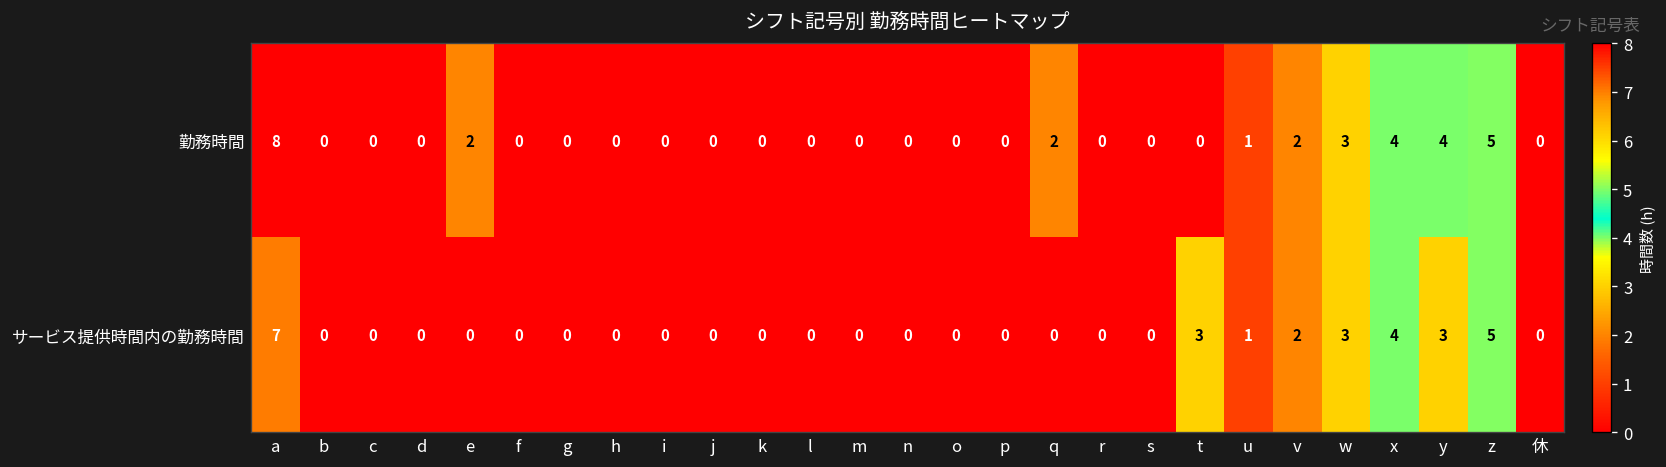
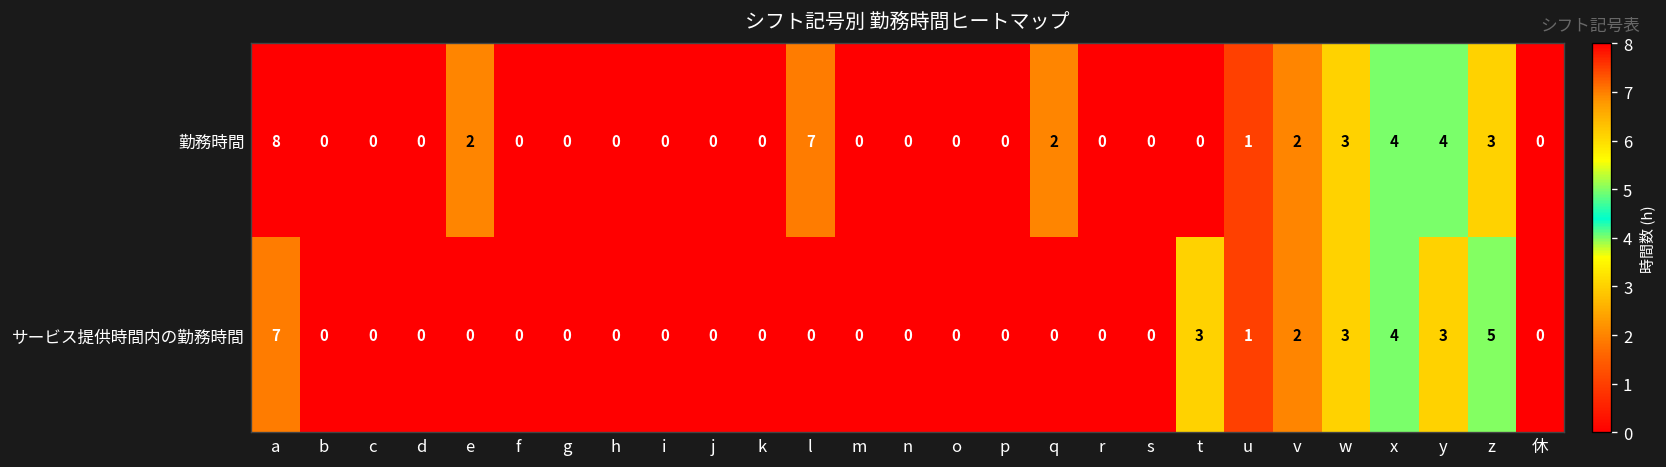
  {
    "勤務時間": {
      "a": 8,
      "b": 0,
      "c": 0,
      "d": 0,
      "e": 2,
      "f": 0,
      "g": 0,
      "h": 0,
      "i": 0,
      "j": 0,
      "k": 0,
-     "l": 0,
+     "l": 7,
      "m": 0,
      "n": 0,
      "o": 0,
      "p": 0,
      "q": 2,
      "r": 0,
      "s": 0,
      "t": 0,
      "u": 1,
      "v": 2,
      "w": 3,
      "x": 4,
      "y": 4,
-     "z": 5,
+     "z": 3,
      "休": 0
    },
    "サービス提供時間内の勤務時間": {
      "a": 7,
      "b": 0,
      "c": 0,
      "d": 0,
      "e": 0,
      "f": 0,
      "g": 0,
      "h": 0,
      "i": 0,
      "j": 0,
      "k": 0,
      "l": 0,
      "m": 0,
      "n": 0,
      "o": 0,
      "p": 0,
      "q": 0,
      "r": 0,
      "s": 0,
      "t": 3,
      "u": 1,
      "v": 2,
      "w": 3,
      "x": 4,
      "y": 3,
      "z": 5,
      "休": 0
    }
  }
